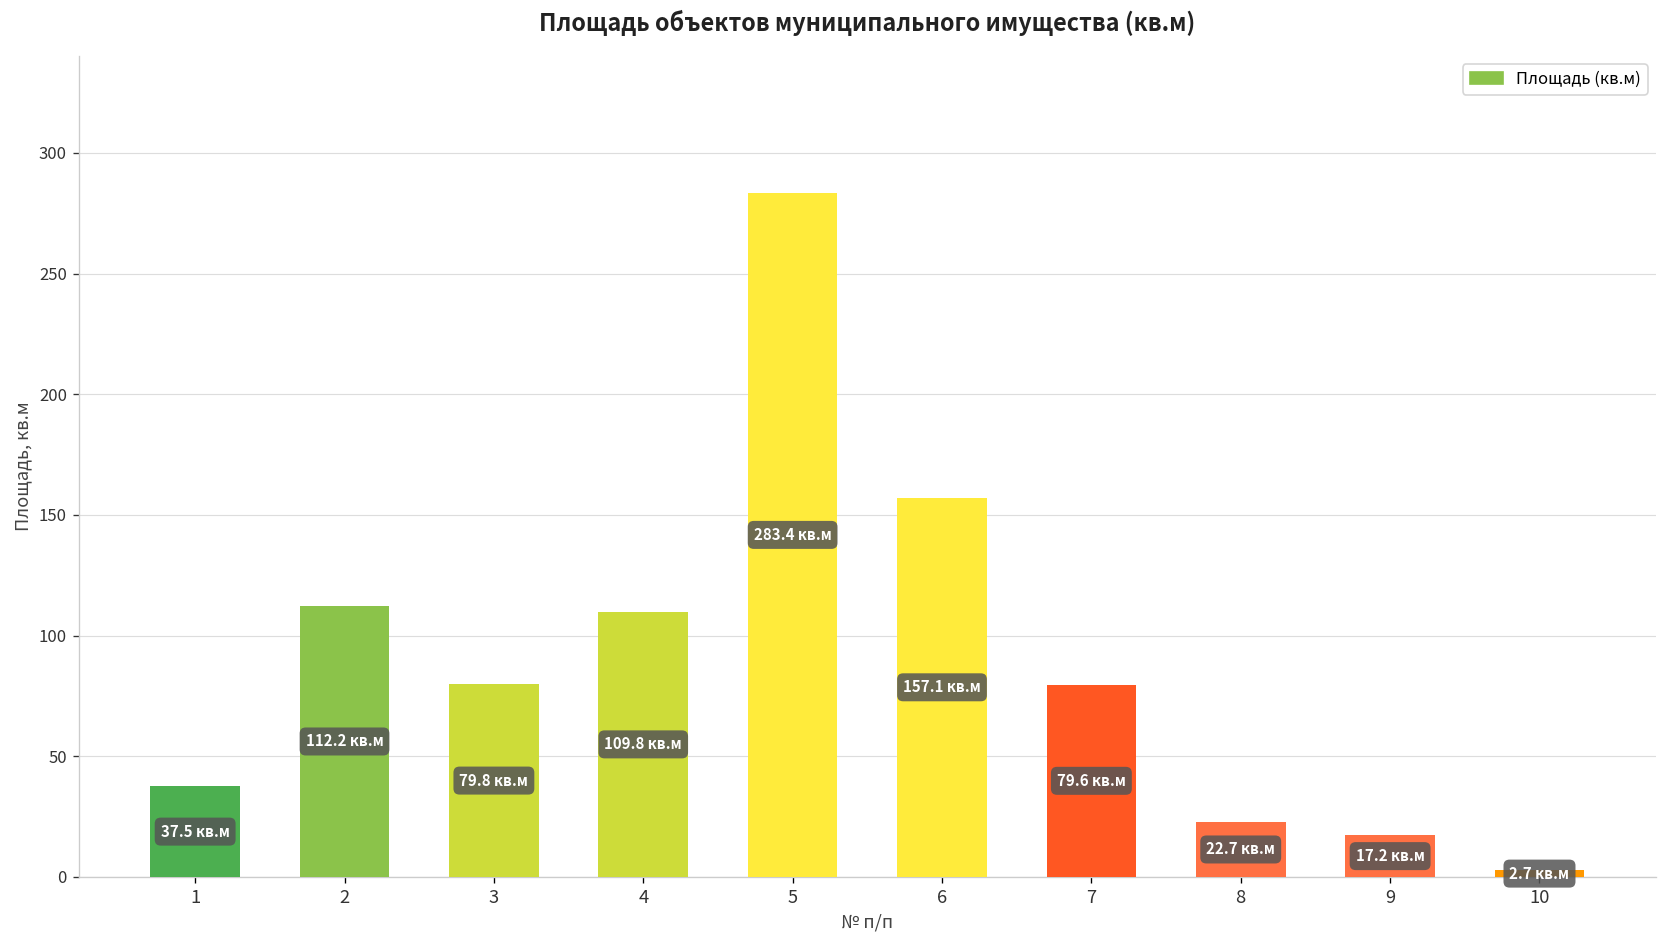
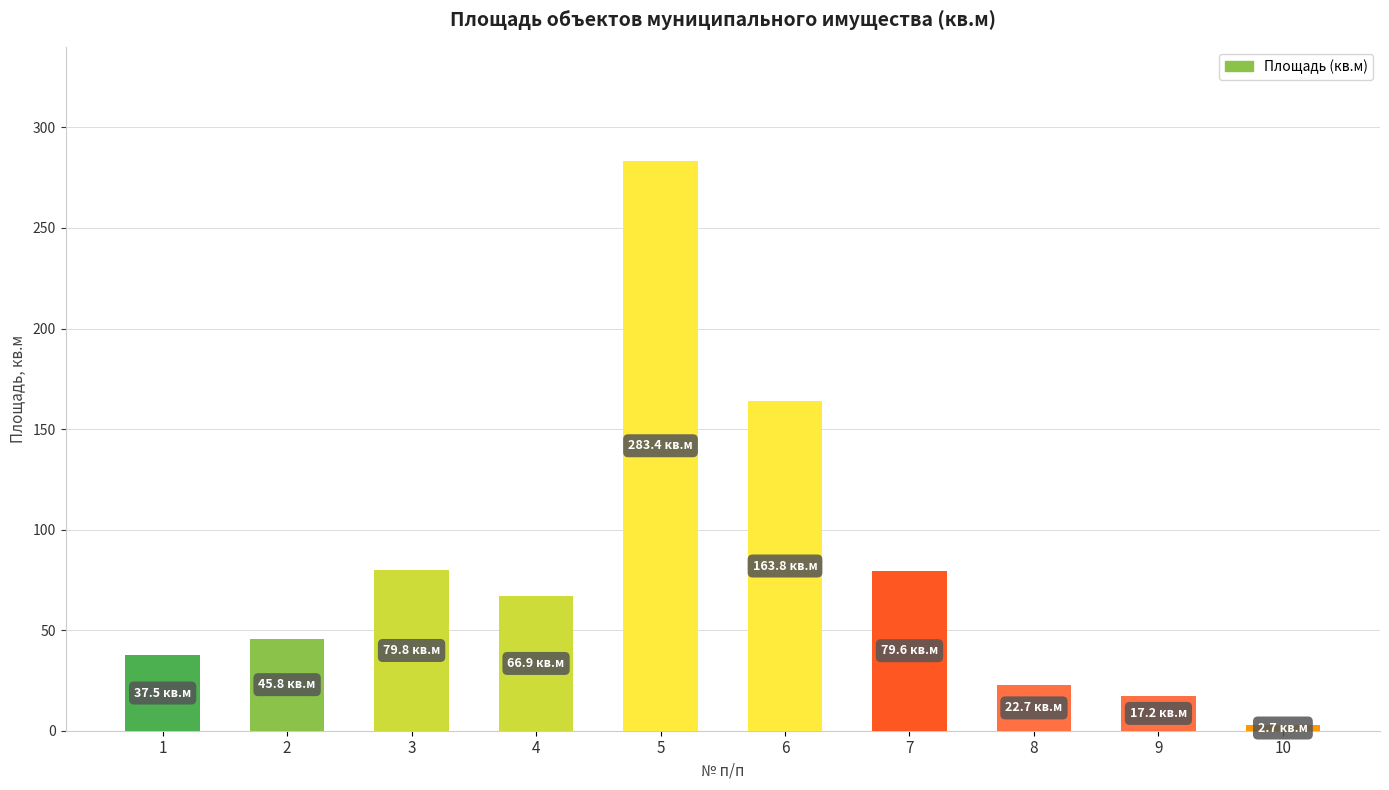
  {
-   "2": 112.2,
-   "4": 109.8,
-   "6": 157.1
+   "2": 45.8,
+   "4": 66.9,
+   "6": 163.8
  }
